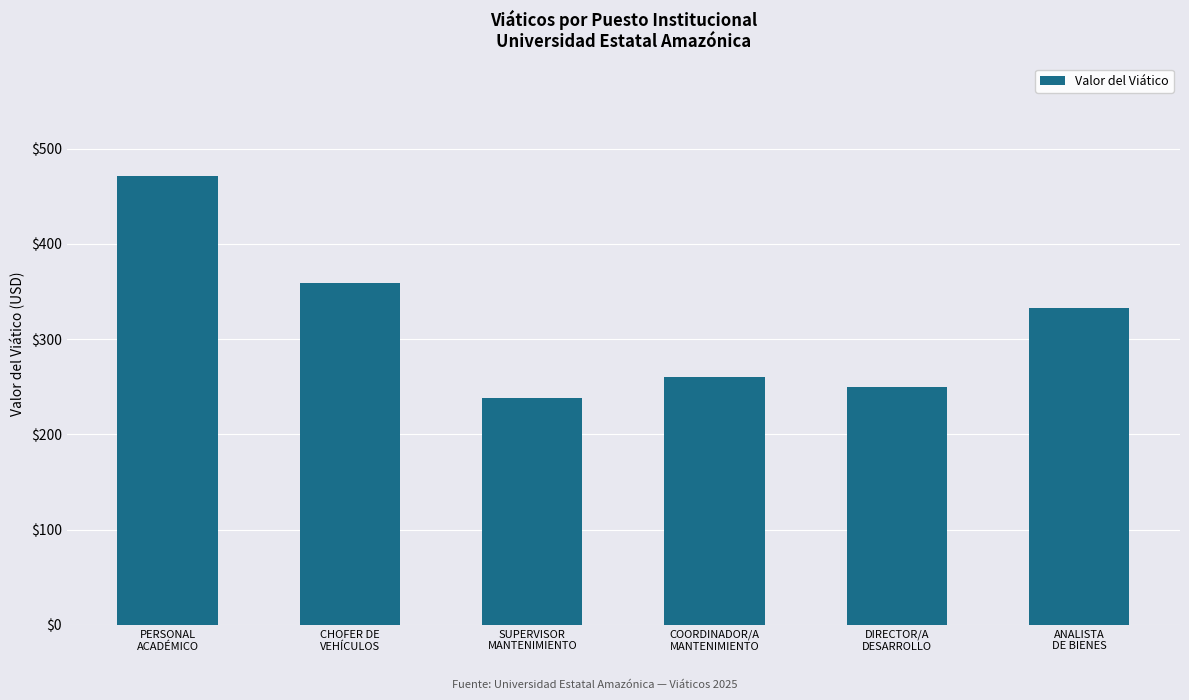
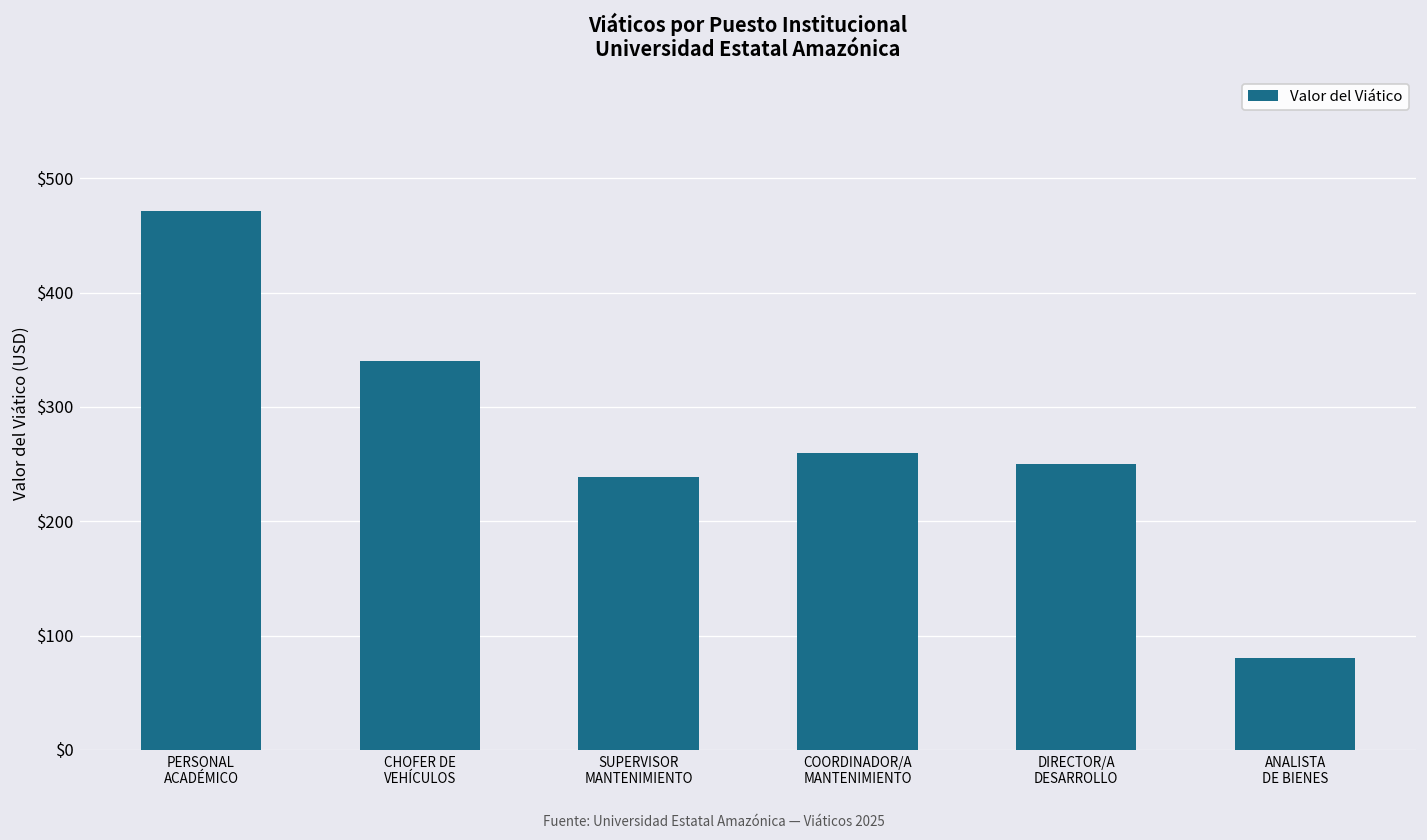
  {
    "PERSONAL ACADÉMICO": "$470",
-   "CHOFER DE VEHÍCULOS": "$360",
+   "CHOFER DE VEHÍCULOS": "$340",
    "SUPERVISOR MANTENIMIENTO": "$240",
    "COORDINADOR/A MANTENIMIENTO": "$260",
    "DIRECTOR/A DESARROLLO": "$250",
-   "ANALISTA DE BIENES": "$330"
+   "ANALISTA DE BIENES": "$80"
  }
